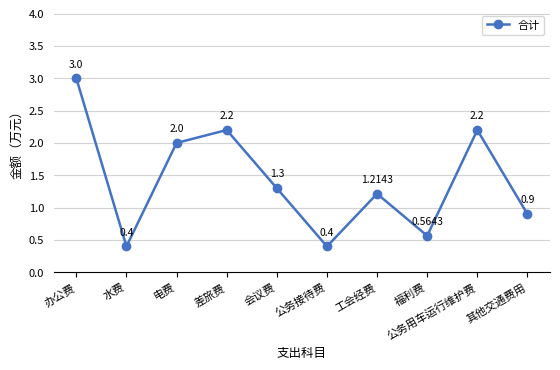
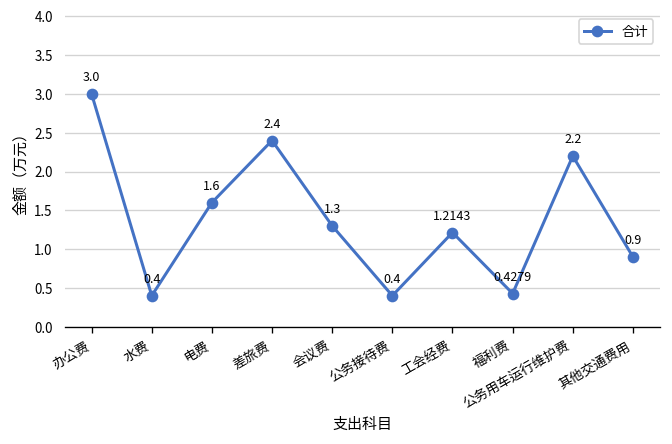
  {
    "办公费": 3.0,
    "水费": 0.4,
-   "电费": 2.0,
-   "差旅费": 2.2,
+   "电费": 1.6,
+   "差旅费": 2.4,
    "会议费": 1.3,
    "公务接待费": 0.4,
    "工会经费": 1.2143,
-   "福利费": 0.5643,
+   "福利费": 0.4279,
    "公务用车运行维护费": 2.2,
    "其他交通费用": 0.9
  }
